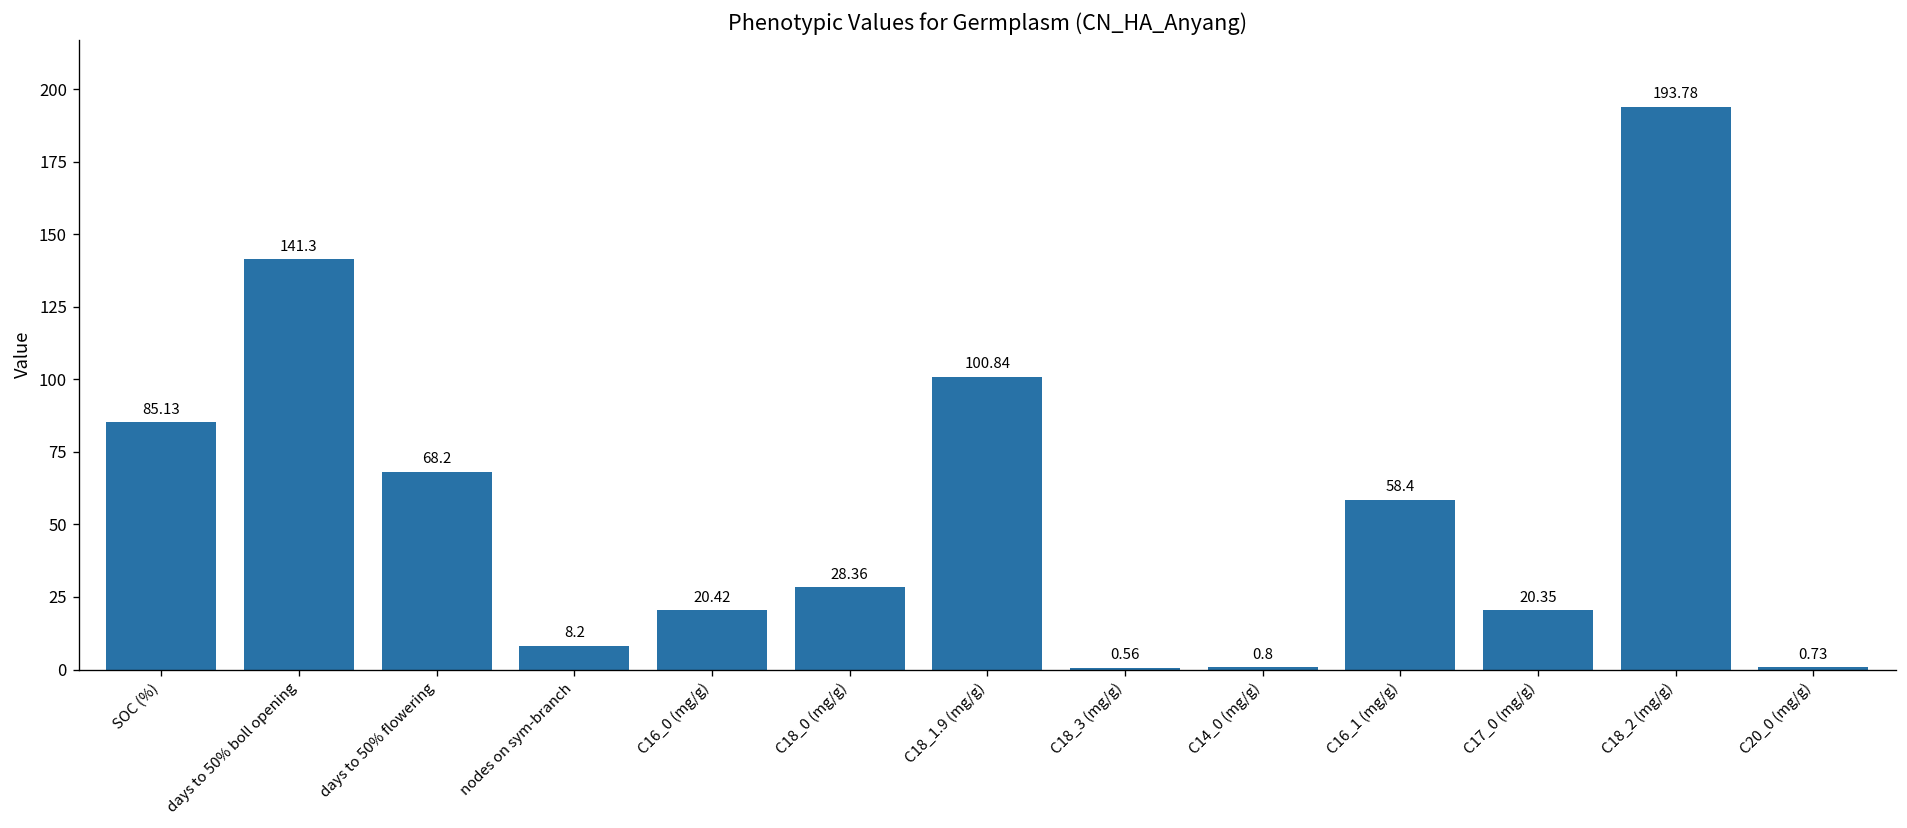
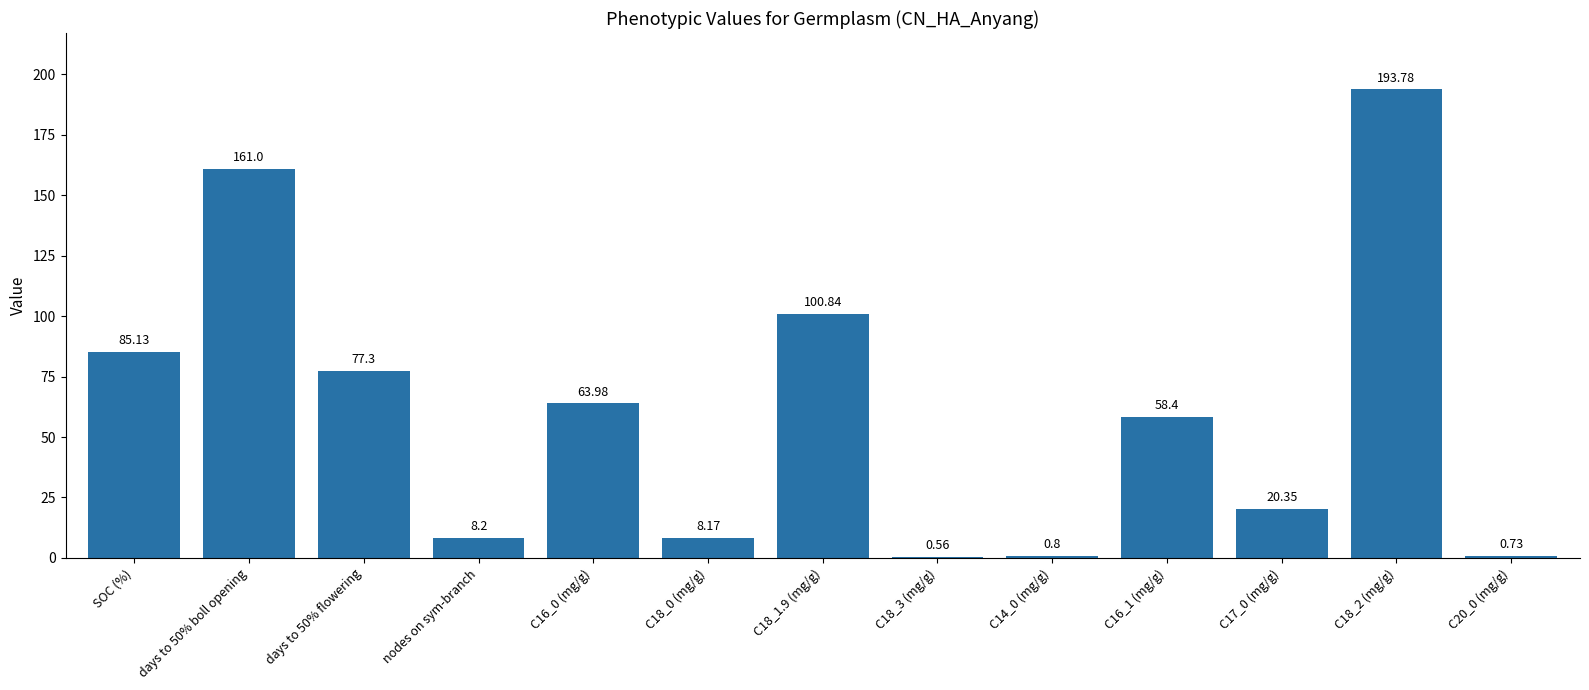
  {
    "SOC (%)": 85.13,
-   "days to 50% boll opening": 141.3,
-   "days to 50% flowering": 68.2,
+   "days to 50% boll opening": 161.0,
+   "days to 50% flowering": 77.3,
    "nodes on sym-branch": 8.2,
-   "C16_0 (mg/g)": 20.42,
-   "C18_0 (mg/g)": 28.36,
+   "C16_0 (mg/g)": 63.98,
+   "C18_0 (mg/g)": 8.17,
    "C18_1.9 (mg/g)": 100.84,
    "C18_3 (mg/g)": 0.56,
    "C14_0 (mg/g)": 0.8,
    "C16_1 (mg/g)": 58.4,
    "C17_0 (mg/g)": 20.35,
    "C18_2 (mg/g)": 193.78,
    "C20_0 (mg/g)": 0.73
  }
